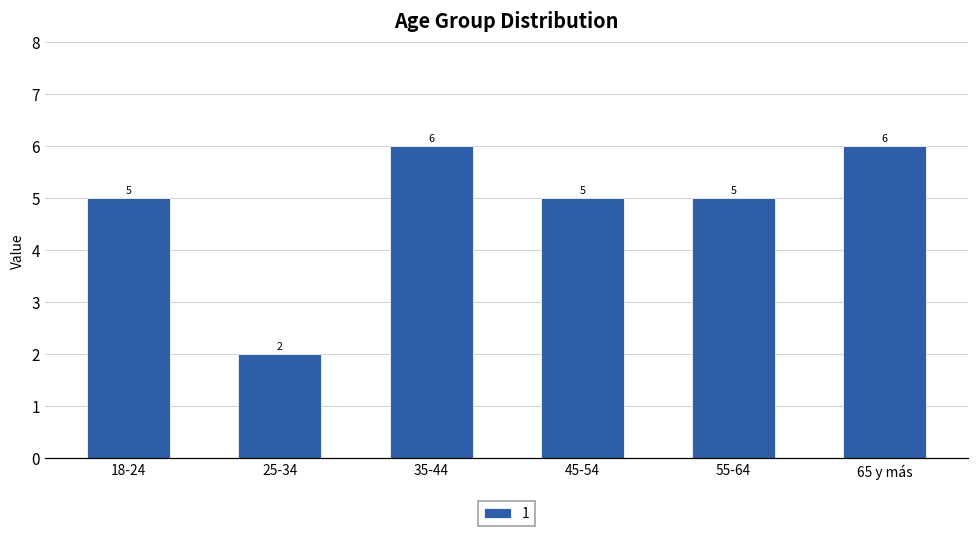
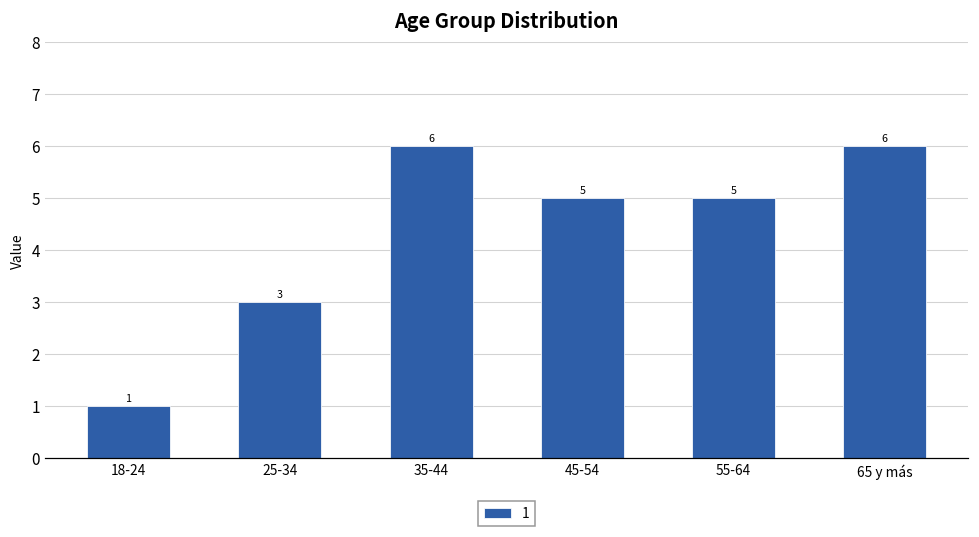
  {
-   "18-24": 5,
-   "25-34": 2,
+   "18-24": 1,
+   "25-34": 3,
    "35-44": 6,
    "45-54": 5,
    "55-64": 5,
    "65 y más": 6
  }
